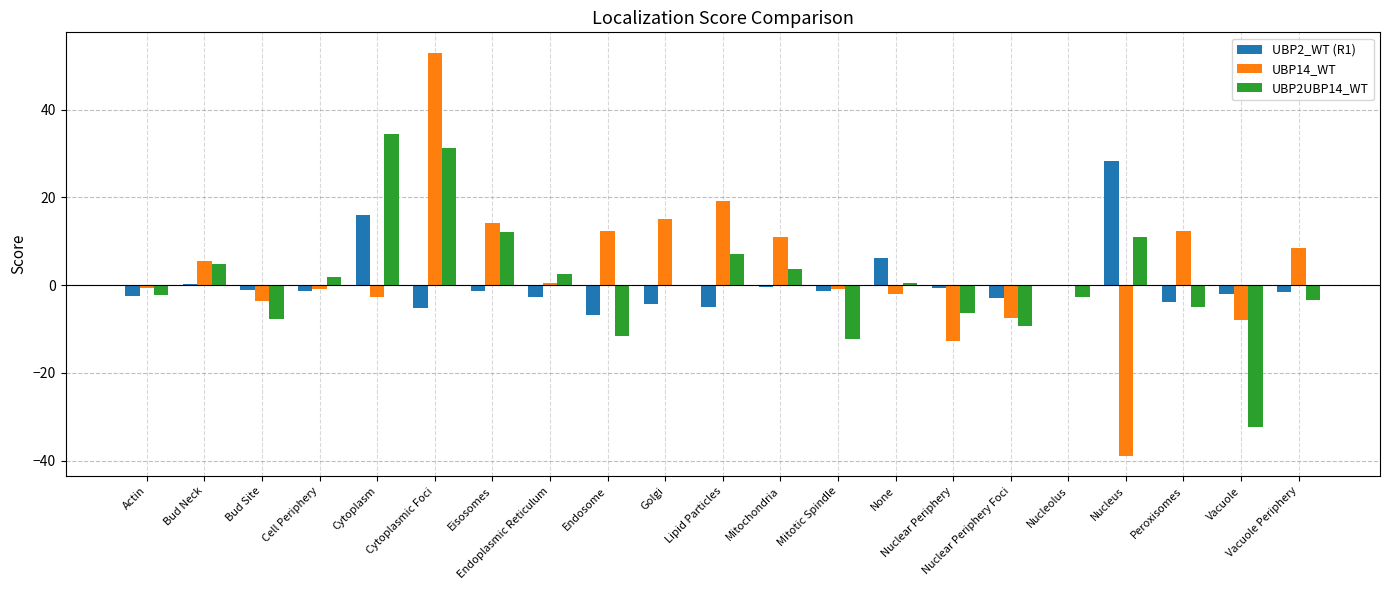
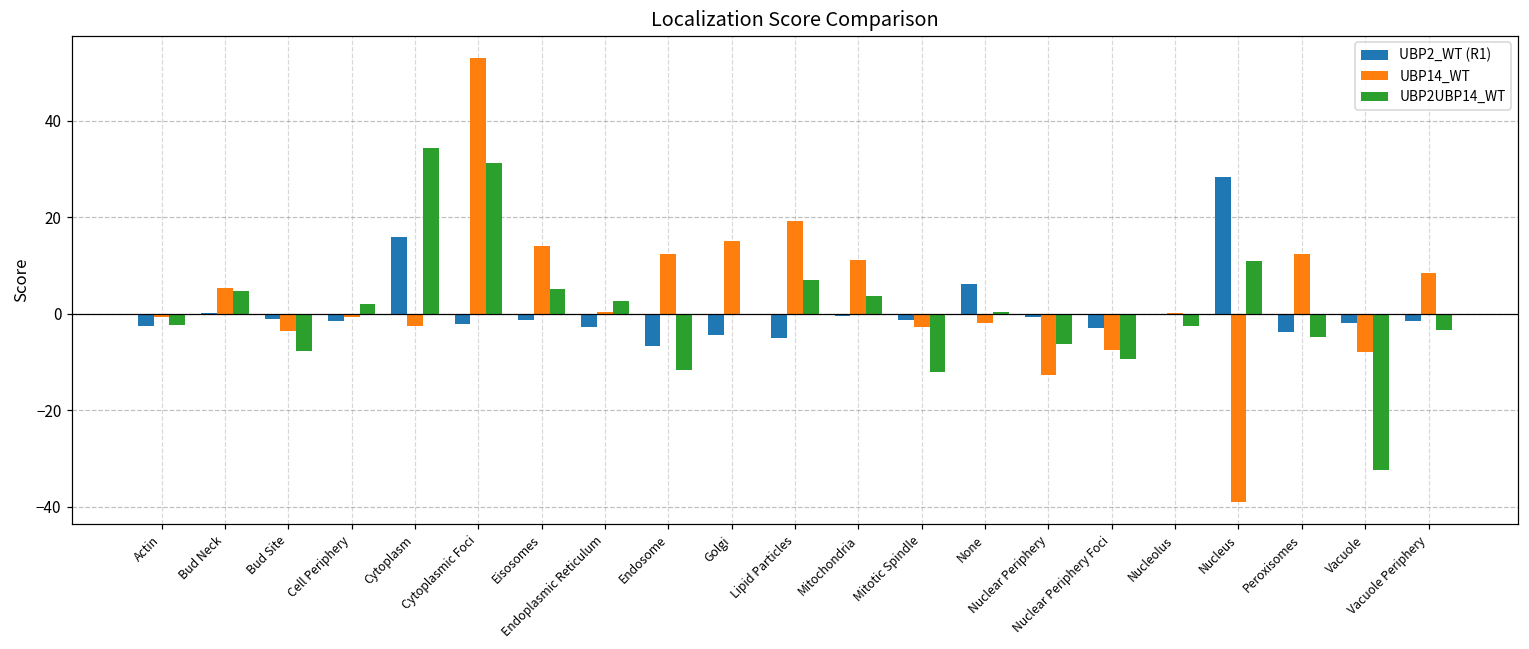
  {
    "UBP2_WT (R1)": {
      "Actin": -2,
      "Bud Site": -1,
      "Cell Periphery": -1,
      "Cytoplasm": 16,
-     "Cytoplasmic Foci": -5,
+     "Cytoplasmic Foci": -2,
      "Eisosomes": -1,
      "Endoplasmic Reticulum": -3,
      "Endosome": -7,
      "Golgi": -4,
      "Lipid Particles": -5,
      "Mitotic Spindle": -1,
      "None": 6,
      "Nuclear Periphery": -1,
      "Nuclear Periphery Foci": -3,
      "Nucleus": 28,
      "Peroxisomes": -4,
      "Vacuole": -2,
      "Vacuole Periphery": -2
    },
    "UBP14_WT": {
      "Actin": -1,
      "Bud Neck": 5,
      "Bud Site": -4,
      "Cell Periphery": -1,
      "Cytoplasm": -3,
      "Cytoplasmic Foci": 53,
      "Eisosomes": 14,
      "Endosome": 12,
      "Golgi": 15,
      "Lipid Particles": 19,
      "Mitochondria": 11,
-     "Mitotic Spindle": -1,
+     "Mitotic Spindle": -3,
      "None": -2,
      "Nuclear Periphery": -13,
      "Nuclear Periphery Foci": -7,
      "Nucleus": -39,
      "Peroxisomes": 12,
      "Vacuole": -8,
      "Vacuole Periphery": 8
    },
    "UBP2UBP14_WT": {
      "Actin": -2,
      "Bud Neck": 5,
      "Bud Site": -8,
      "Cell Periphery": 2,
      "Cytoplasm": 34,
      "Cytoplasmic Foci": 31,
-     "Eisosomes": 12,
+     "Eisosomes": 5,
      "Endoplasmic Reticulum": 3,
      "Endosome": -12,
      "Lipid Particles": 7,
      "Mitochondria": 4,
      "Mitotic Spindle": -12,
      "Nuclear Periphery": -6,
      "Nuclear Periphery Foci": -9,
      "Nucleolus": -3,
      "Nucleus": 11,
      "Peroxisomes": -5,
      "Vacuole": -32,
      "Vacuole Periphery": -3
    }
  }
